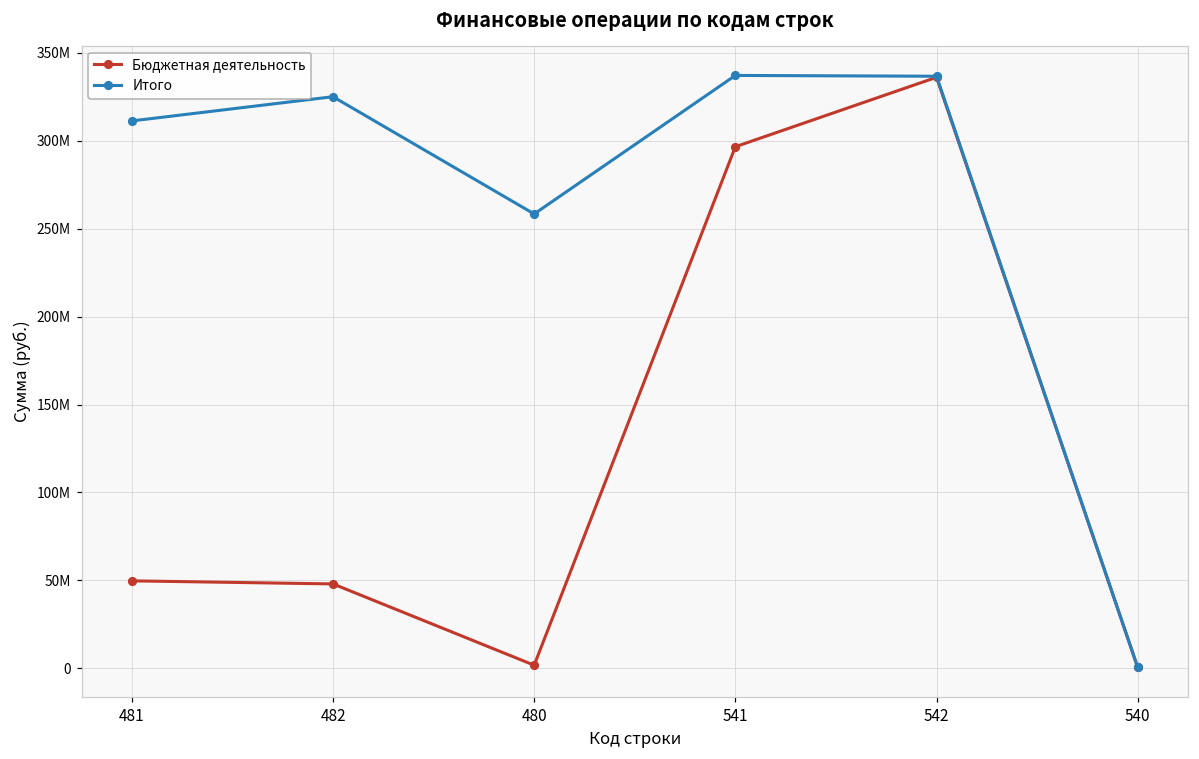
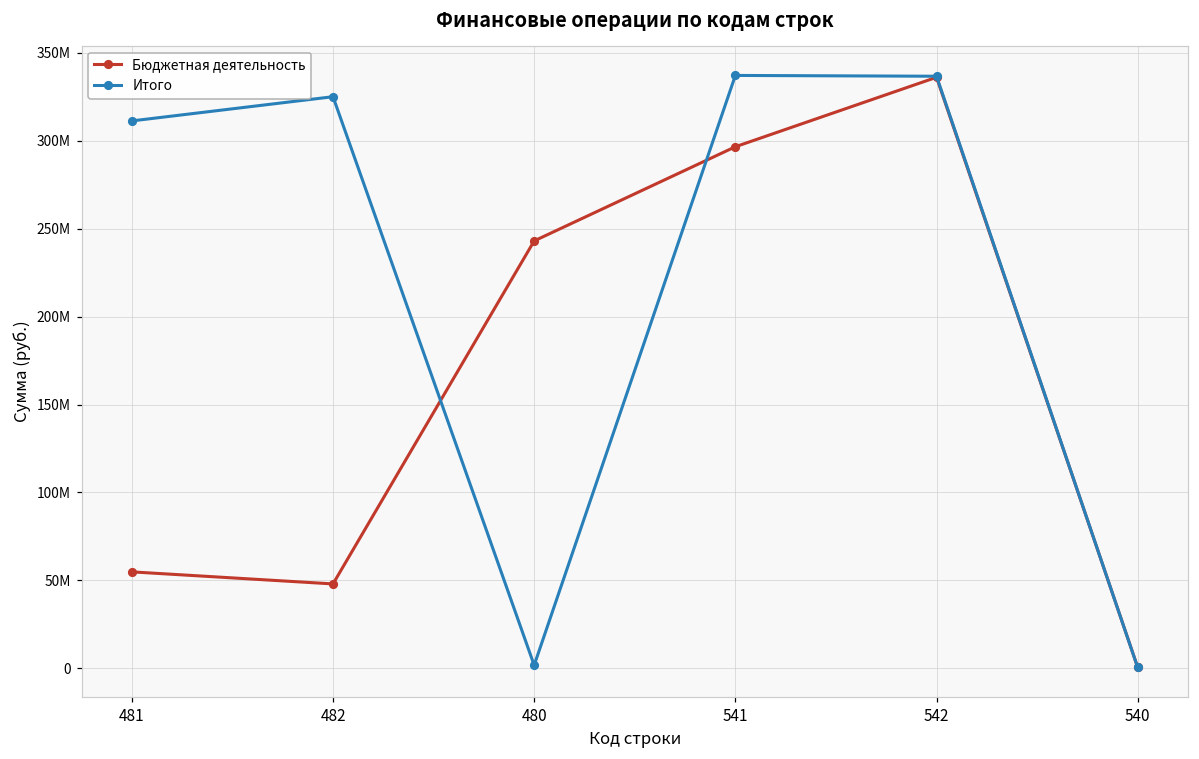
  {
    "Бюджетная деятельность": {
-     "481": 50000000,
+     "481": 55000000,
      "482": 48000000,
-     "480": 2000000,
+     "480": 243000000,
      "541": 297000000
    },
    "Итого": {
      "481": 311000000,
      "482": 325000000,
-     "480": 258000000,
+     "480": 2000000,
      "541": 337000000
    }
  }
